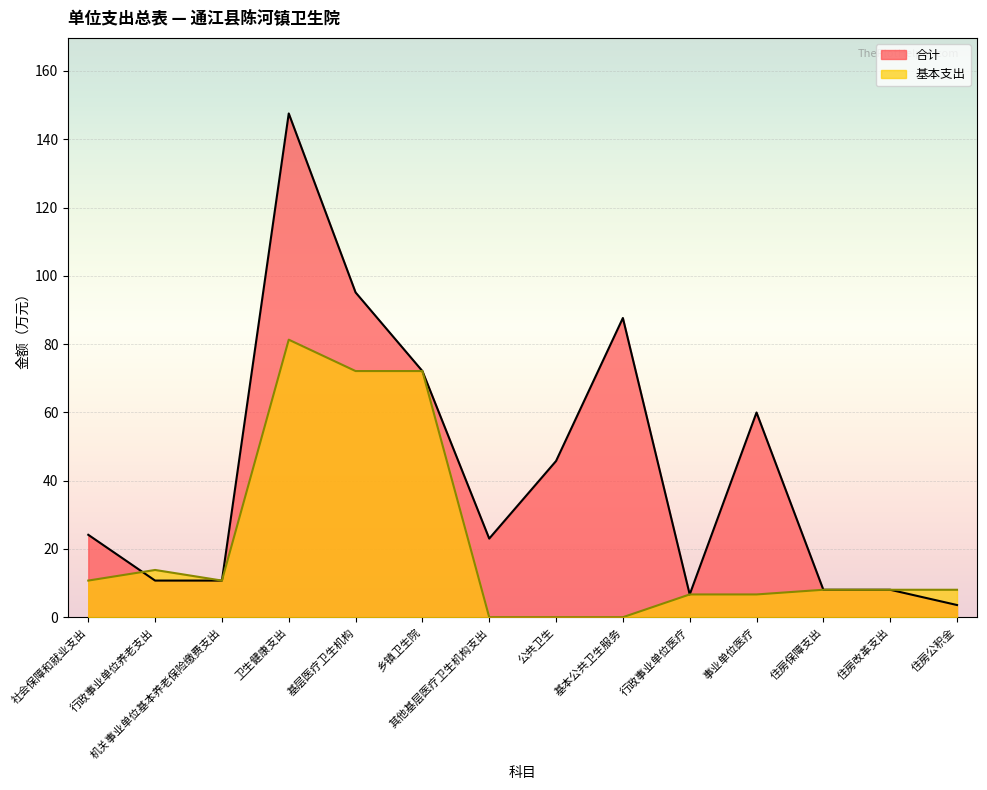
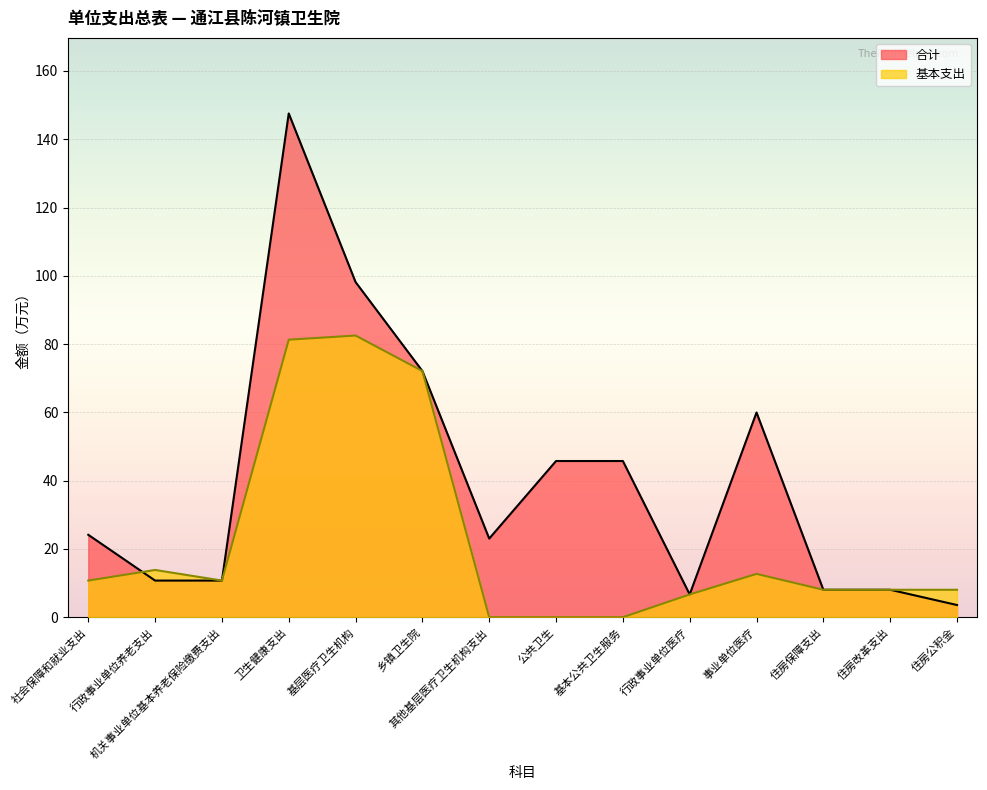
  {
    "合计": {
      "社会保障和就业支出": 24,
      "行政事业单位养老支出": 11,
      "卫生健康支出": 148,
-     "基层医疗卫生机构": 95,
+     "基层医疗卫生机构": 98,
      "其他基层医疗卫生机构支出": 23,
      "公共卫生": 46,
-     "基本公共卫生服务": 88,
+     "基本公共卫生服务": 46,
      "事业单位医疗": 60,
      "住房公积金": 4
    },
    "基本支出": {
      "社会保障和就业支出": 11,
      "行政事业单位养老支出": 14,
      "卫生健康支出": 81,
-     "基层医疗卫生机构": 72,
+     "基层医疗卫生机构": 83,
      "其他基层医疗卫生机构支出": 0,
      "公共卫生": 0,
      "基本公共卫生服务": 0,
-     "事业单位医疗": 7,
+     "事业单位医疗": 13,
      "住房公积金": 8
    }
  }
